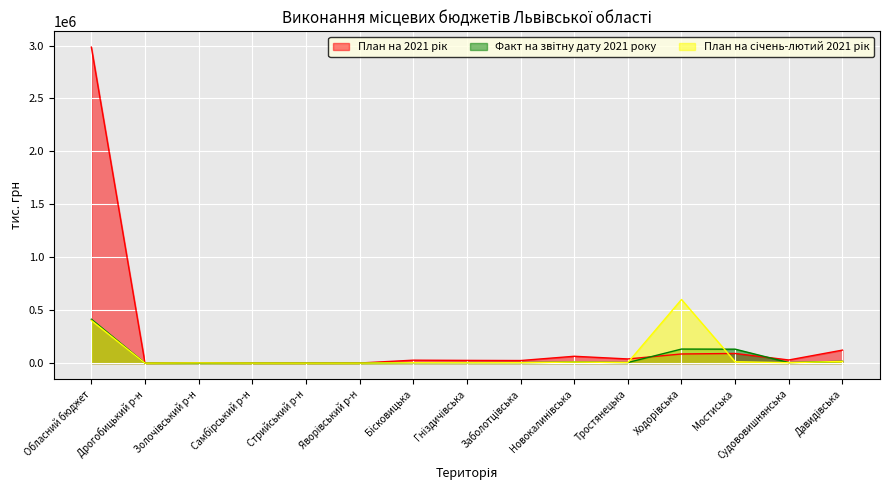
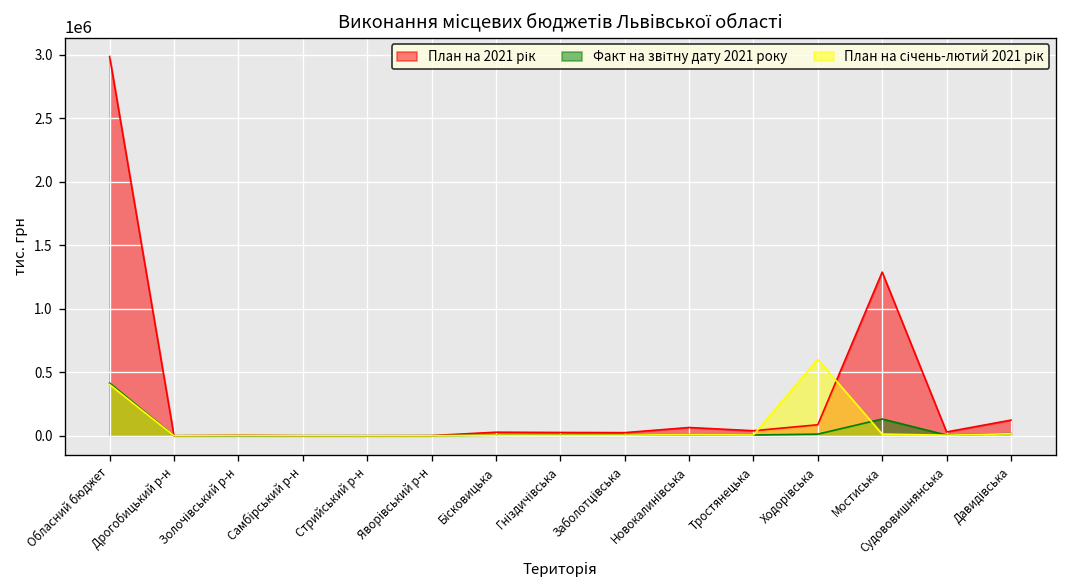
  {
    "План на 2021 рік": {
      "Обласний бюджет": 2980000,
      "Новокалинівська": 60000,
      "Тростянецька": 40000,
      "Ходорівська": 90000,
-     "Мостиська": 90000,
+     "Мостиська": 1290000,
      "Судововишнянська": 30000,
      "Давидівська": 120000
    },
    "Факт на звітну дату 2021 року": {
-     "Ходорівська": 130000,
+     "Ходорівська": 10000,
      "Мостиська": 130000
    },
    "План на січень-лютий 2021 рік": {
      "Ходорівська": 600000,
      "Мостиська": 10000
    }
  }
